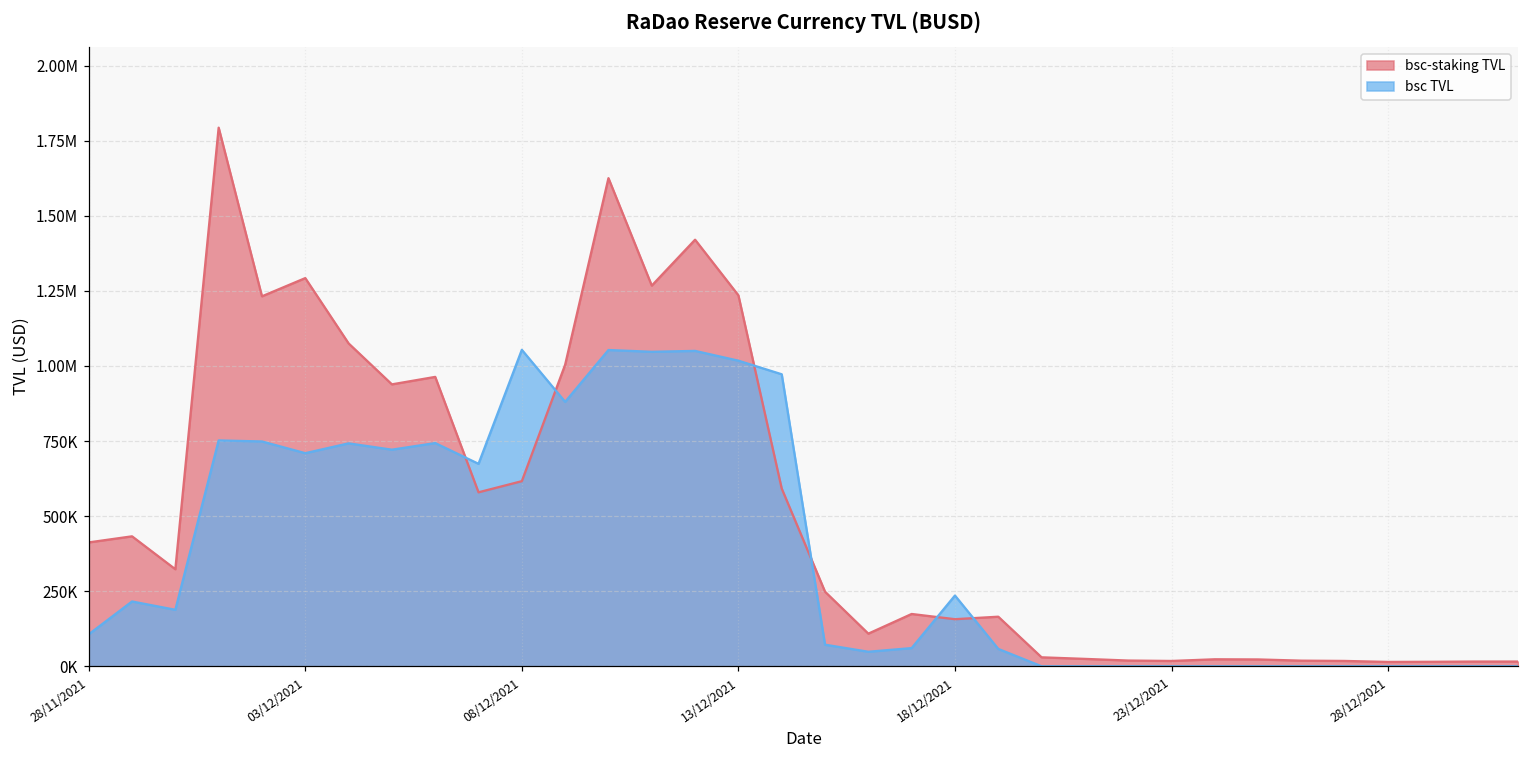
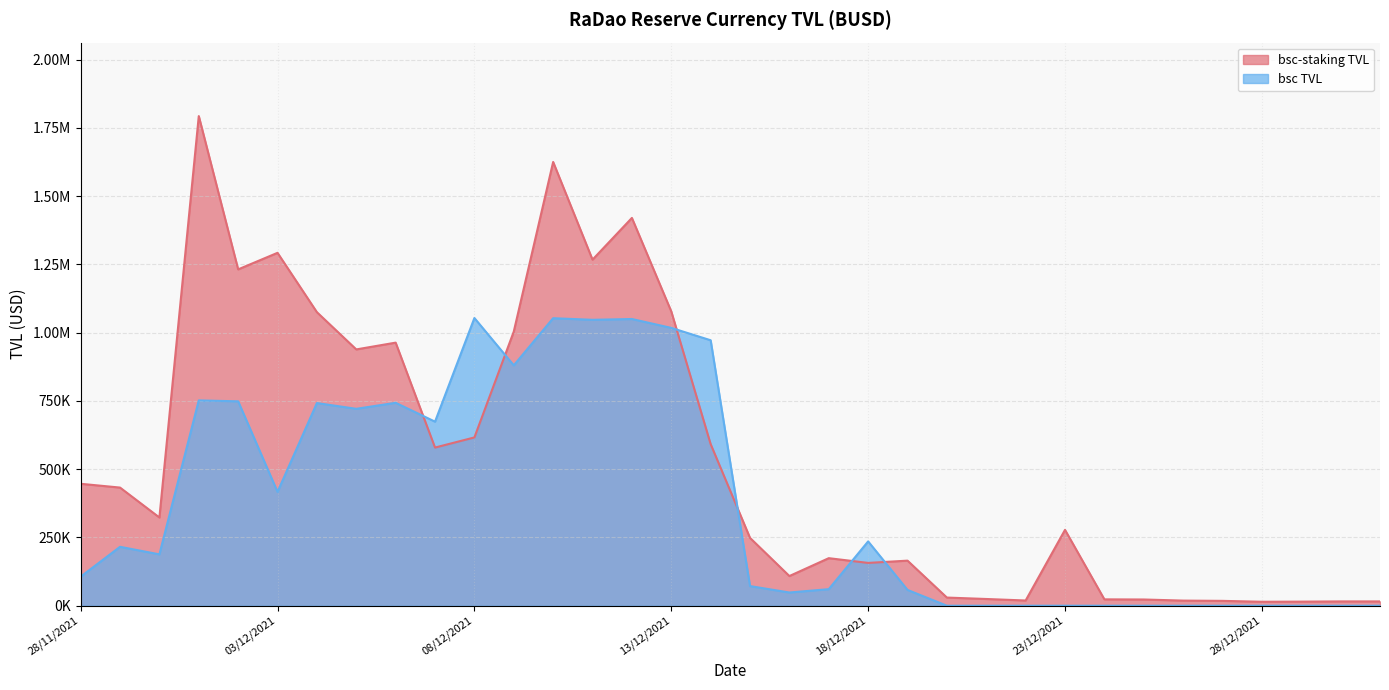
  {
    "bsc-staking TVL": {
-     "28/11/2021": 410000,
+     "28/11/2021": 450000,
      "03/12/2021": 1290000,
      "08/12/2021": 620000,
-     "13/12/2021": 1240000,
+     "13/12/2021": 1080000,
      "18/12/2021": 160000,
-     "23/12/2021": 20000,
+     "23/12/2021": 280000,
      "28/12/2021": 10000
    },
    "bsc TVL": {
      "28/11/2021": 110000,
-     "03/12/2021": 710000,
+     "03/12/2021": 420000,
      "08/12/2021": 1050000,
      "13/12/2021": 1020000,
      "18/12/2021": 240000,
      "23/12/2021": 0,
      "28/12/2021": 0
    }
  }
